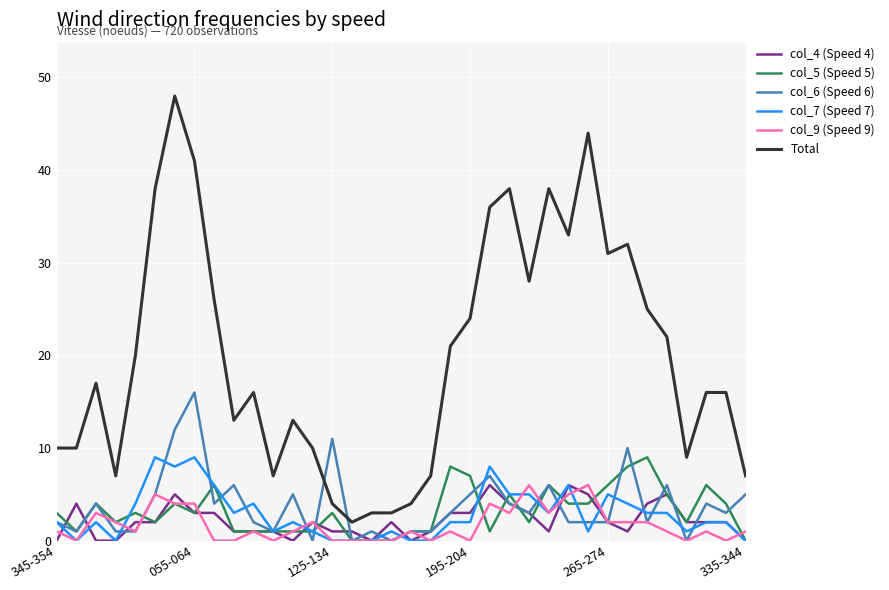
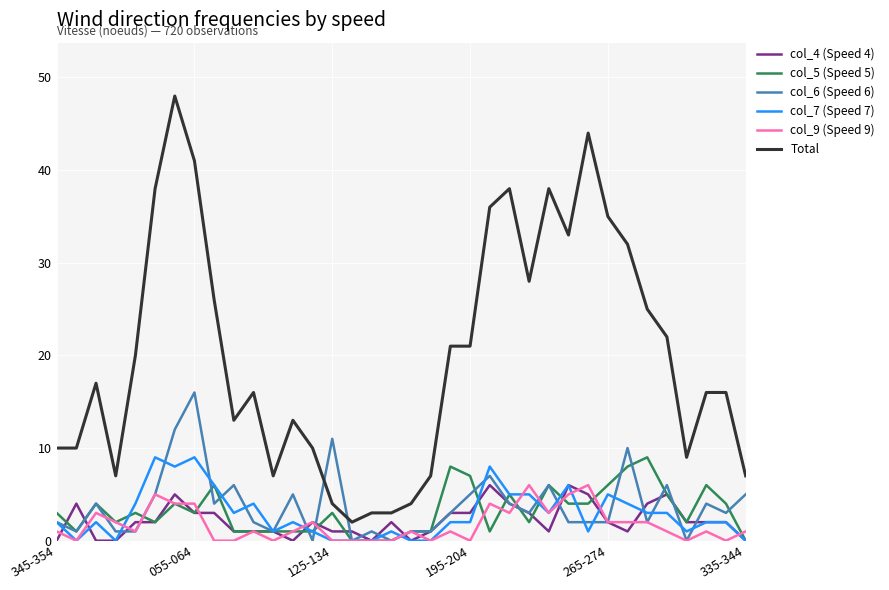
  {
    "col_4 (Speed 4)": {
      "345-354": 0,
      "125-134": 1,
      "195-204": 3
    },
    "col_5 (Speed 5)": {
      "345-354": 3,
      "125-134": 3,
      "195-204": 7,
      "265-274": 6
    },
    "col_6 (Speed 6)": {
      "055-064": 16,
      "125-134": 11,
      "195-204": 5,
      "335-344": 5
    },
    "col_7 (Speed 7)": {
      "055-064": 9,
      "195-204": 2,
      "265-274": 5
    },
    "col_9 (Speed 9)": {
      "345-354": 1,
      "055-064": 4,
      "195-204": 0,
      "335-344": 1
    },
    "Total": {
      "345-354": 10,
      "055-064": 41,
      "125-134": 4,
-     "195-204": 24,
-     "265-274": 31,
+     "195-204": 21,
+     "265-274": 35,
      "335-344": 7
    }
  }
